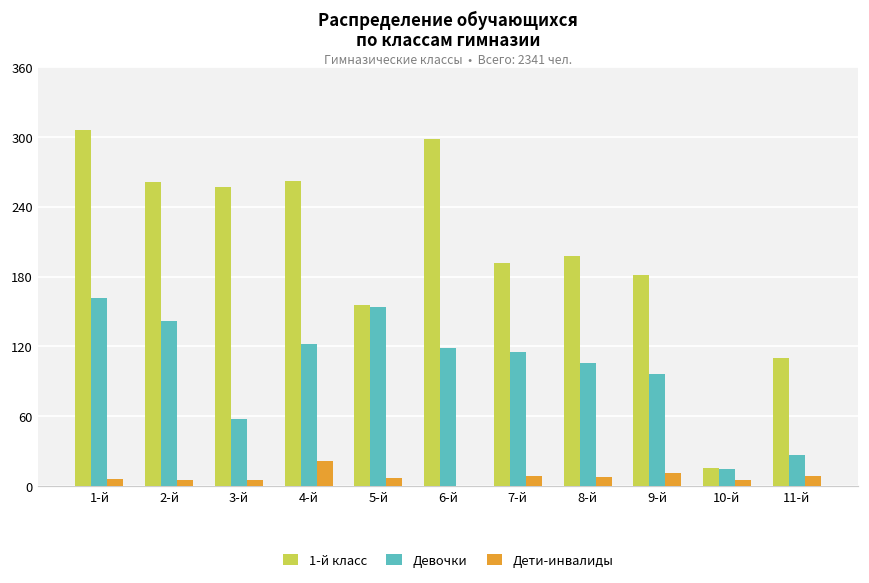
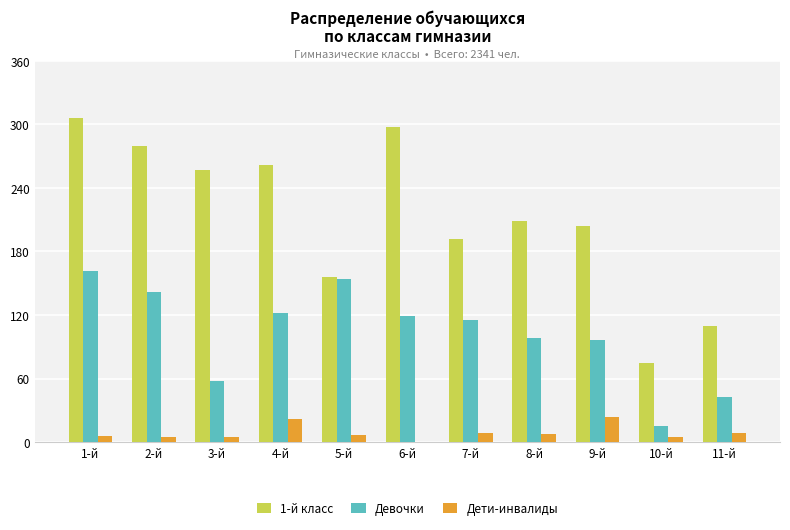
  {
    "1-й класс": {
      "1-й": 306,
-     "2-й": 261,
+     "2-й": 280,
      "3-й": 257,
      "4-й": 262,
      "5-й": 156,
      "6-й": 298,
      "7-й": 192,
-     "8-й": 198,
-     "9-й": 181,
-     "10-й": 16,
+     "8-й": 209,
+     "9-й": 204,
+     "10-й": 75,
      "11-й": 110
    },
    "Девочки": {
      "1-й": 162,
      "2-й": 142,
      "3-й": 58,
      "4-й": 122,
      "5-й": 154,
      "6-й": 119,
      "7-й": 115,
-     "8-й": 106,
+     "8-й": 98,
      "9-й": 96,
      "10-й": 15,
-     "11-й": 27
+     "11-й": 43
    },
    "Дети-инвалиды": {
      "1-й": 6,
      "2-й": 5,
      "3-й": 5,
      "4-й": 22,
      "5-й": 7,
      "6-й": 0,
      "7-й": 9,
      "8-й": 8,
-     "9-й": 11,
+     "9-й": 24,
      "10-й": 5,
      "11-й": 9
    }
  }
